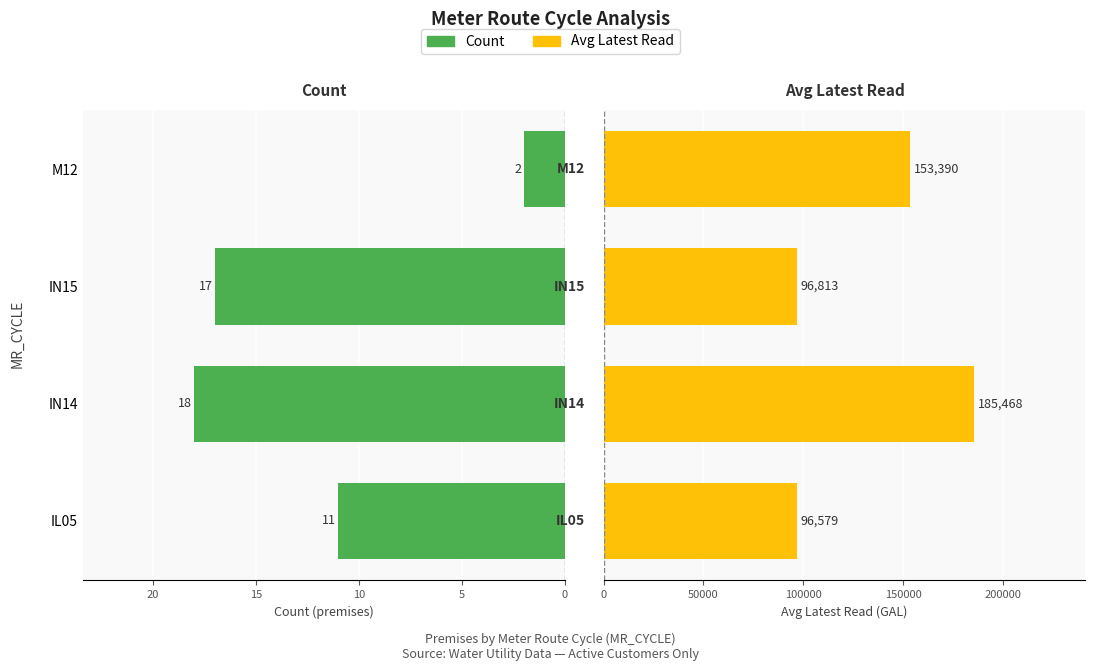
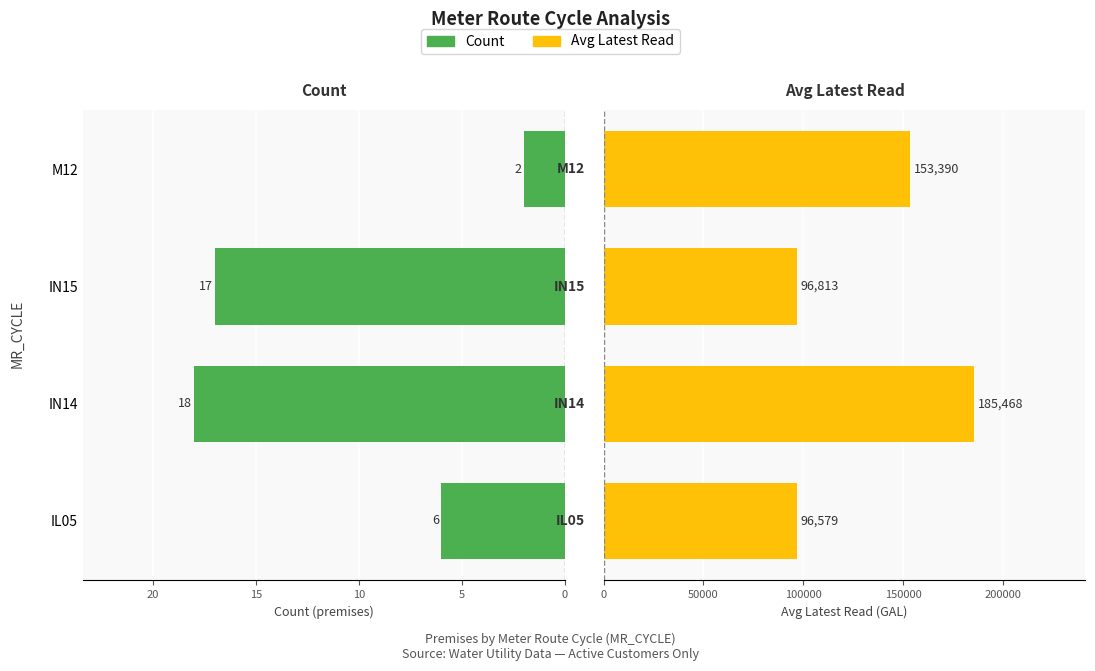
  {
    "Count": {
      "M12": 2,
      "IN15": 17,
      "IN14": 18,
-     "IL05": 11
+     "IL05": 6
    }
  }
